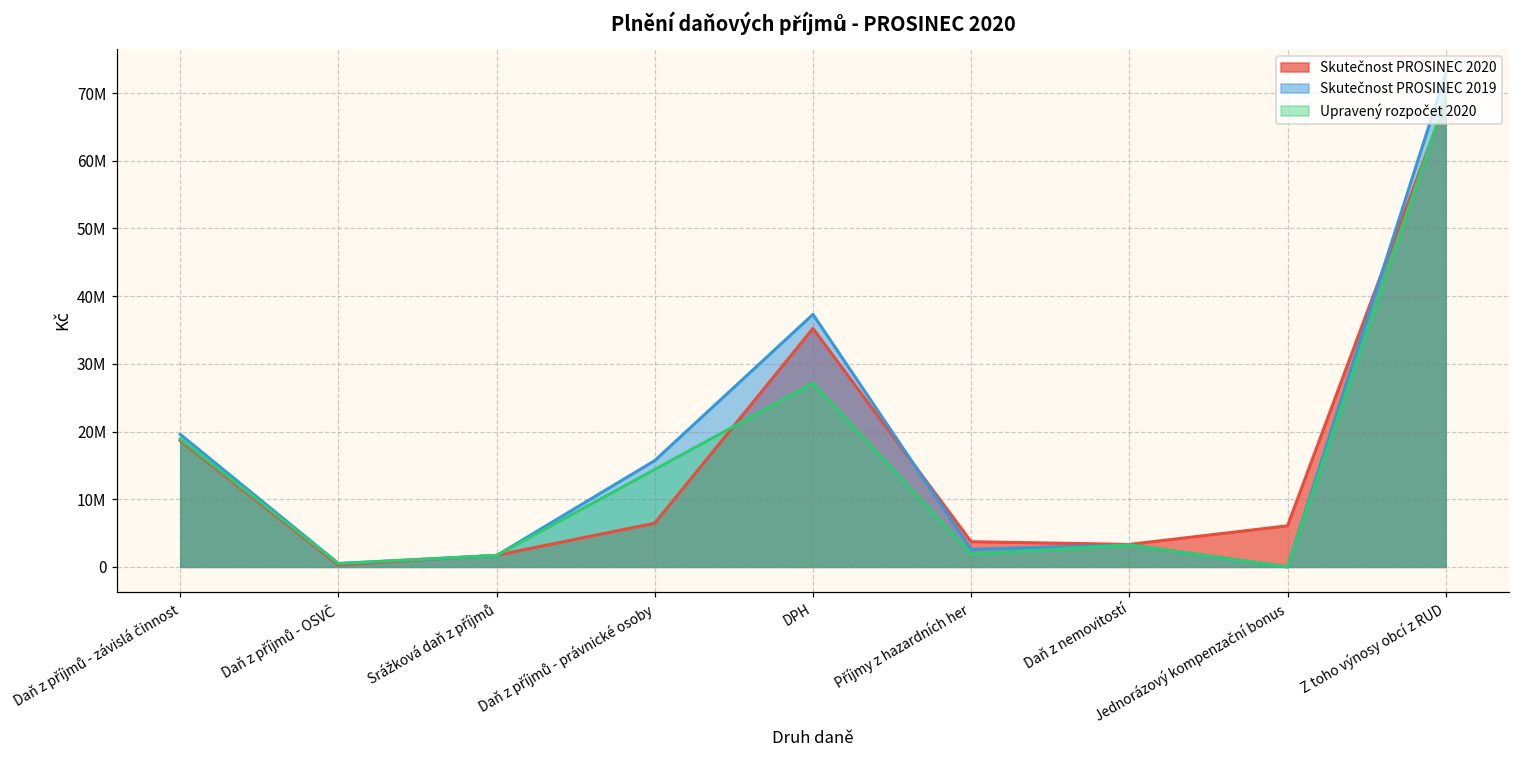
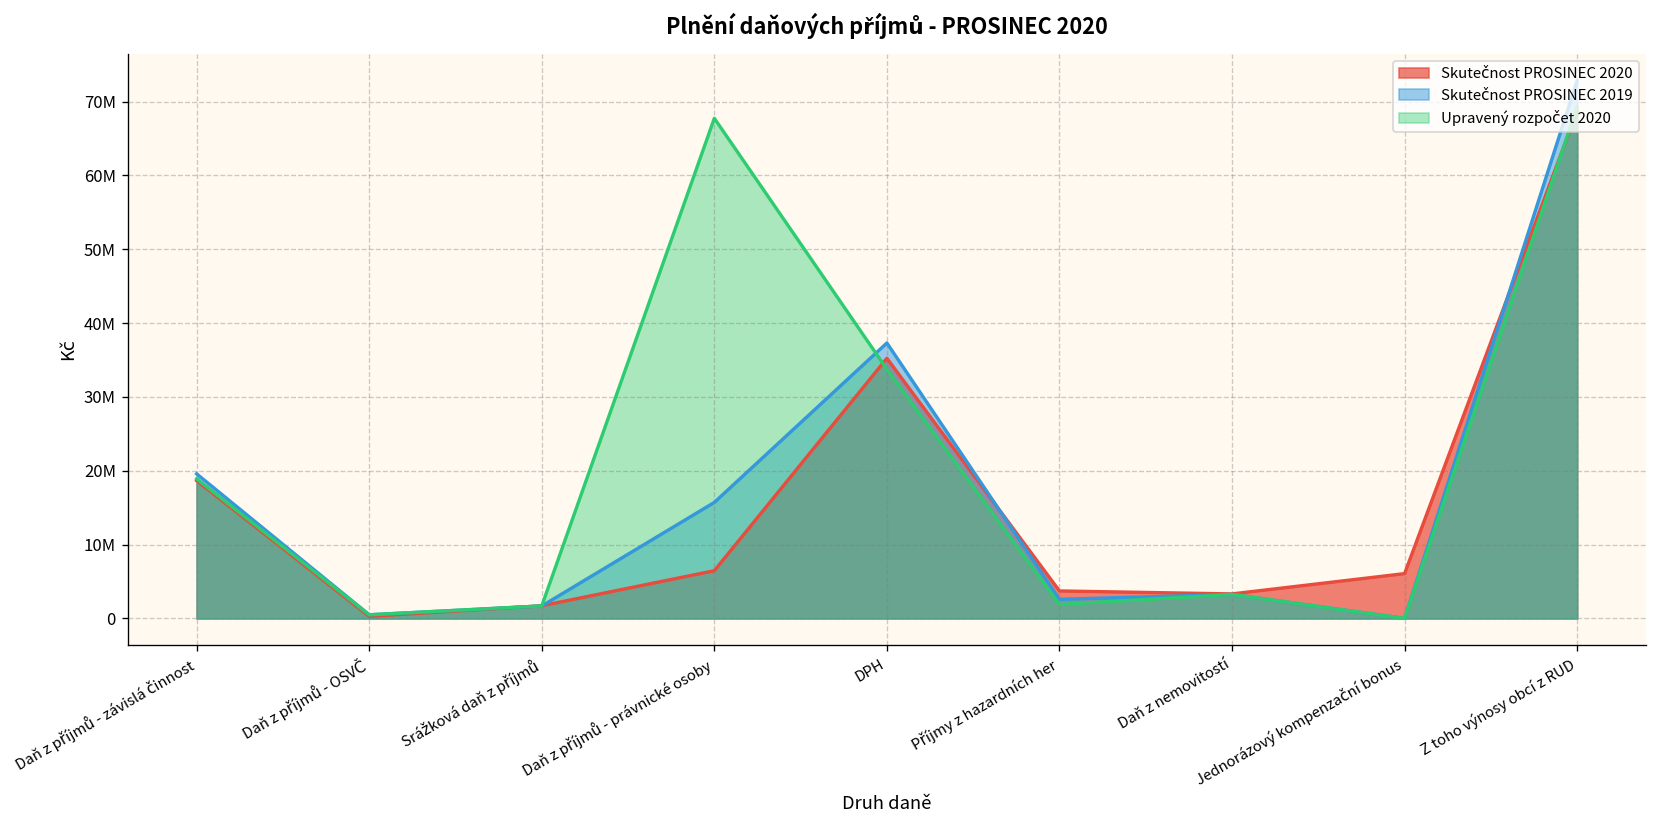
  {
    "Skutečnost PROSINEC 2020": {
      "Daň z příjmů - právnické osoby": 6000000,
      "DPH": 35000000,
      "Příjmy z hazardních her": 4000000,
      "Jednorázový kompenzační bonus": 6000000
    },
    "Skutečnost PROSINEC 2019": {
      "Daň z příjmů - závislá činnost": 20000000,
      "Daň z příjmů - právnické osoby": 16000000,
      "DPH": 37000000,
      "Příjmy z hazardních her": 3000000
    },
    "Upravený rozpočet 2020": {
-     "Daň z příjmů - právnické osoby": 14000000,
-     "DPH": 27000000,
+     "Daň z příjmů - právnické osoby": 68000000,
+     "DPH": 34000000,
      "Příjmy z hazardních her": 2000000
    }
  }
